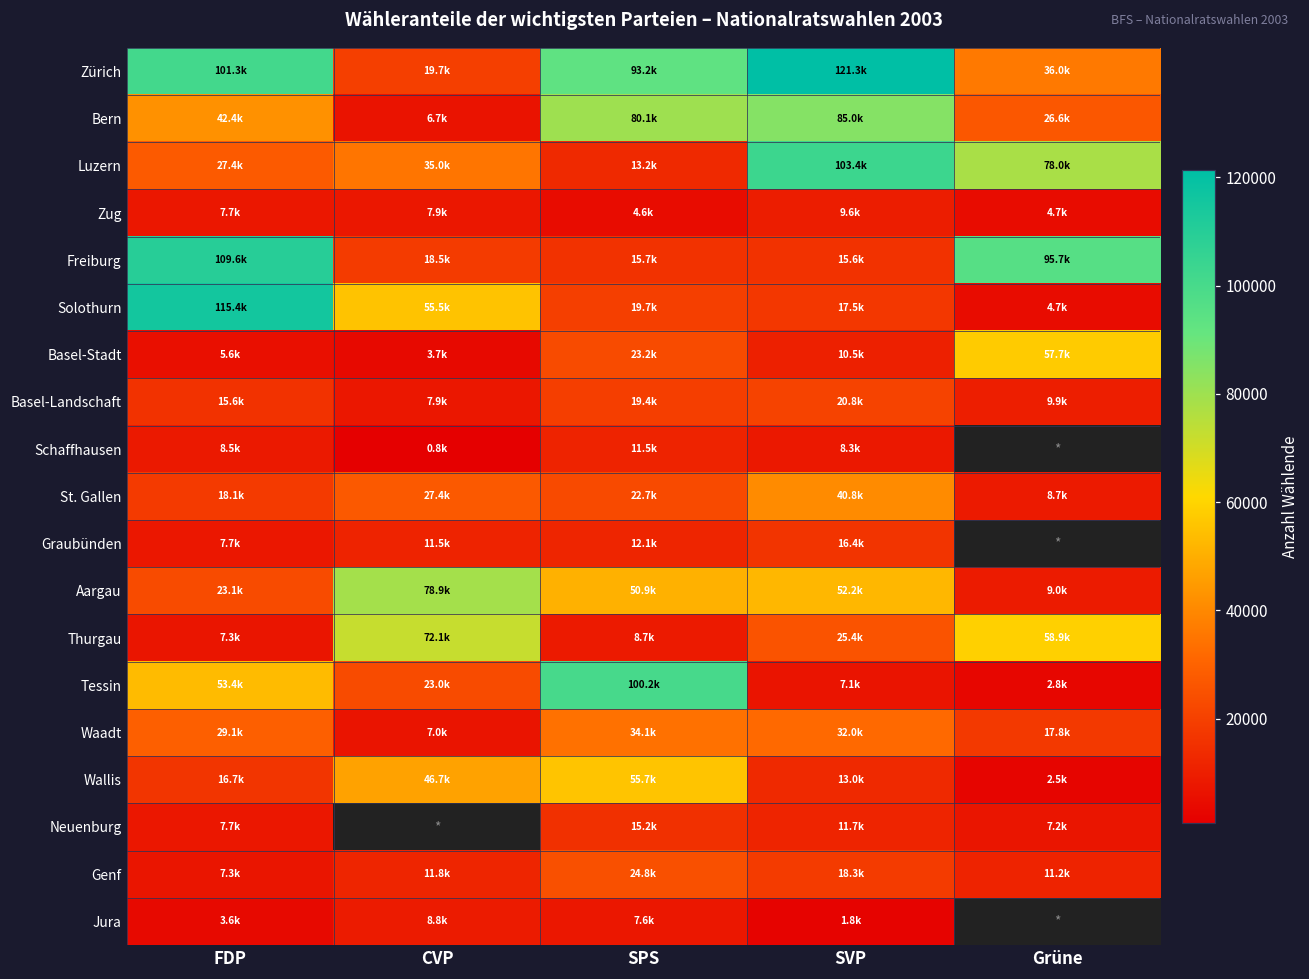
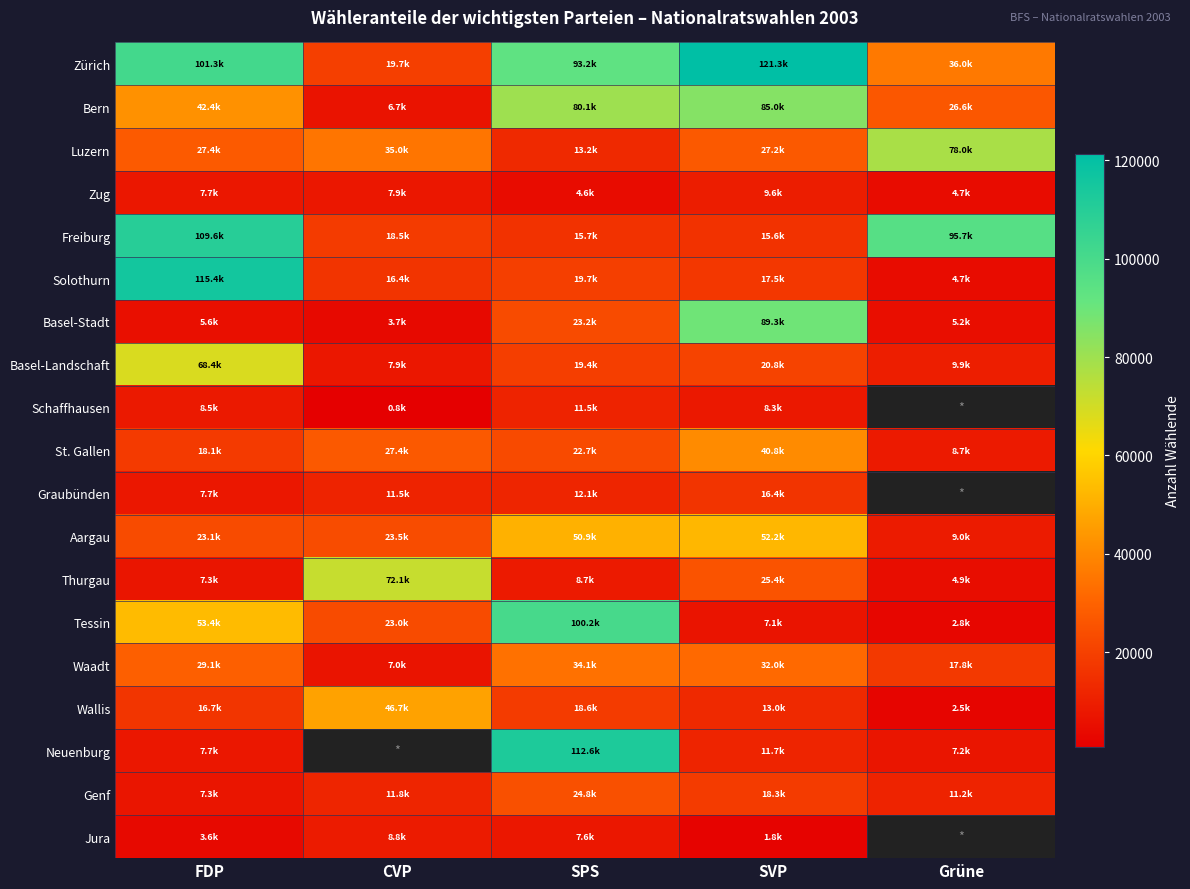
  {
    "Zürich": {
      "FDP": "101.3k",
      "CVP": "19.7k",
      "SPS": "93.2k",
      "SVP": "121.3k",
      "Grüne": "36.0k"
    },
    "Bern": {
      "FDP": "42.4k",
      "CVP": "6.7k",
      "SPS": "80.1k",
      "SVP": "85.0k",
      "Grüne": "26.6k"
    },
    "Luzern": {
      "FDP": "27.4k",
      "CVP": "35.0k",
      "SPS": "13.2k",
-     "SVP": "103.4k",
+     "SVP": "27.2k",
      "Grüne": "78.0k"
    },
    "Zug": {
      "FDP": "7.7k",
      "CVP": "7.9k",
      "SPS": "4.6k",
      "SVP": "9.6k",
      "Grüne": "4.7k"
    },
    "Freiburg": {
      "FDP": "109.6k",
      "CVP": "18.5k",
      "SPS": "15.7k",
      "SVP": "15.6k",
      "Grüne": "95.7k"
    },
    "Solothurn": {
      "FDP": "115.4k",
-     "CVP": "55.5k",
+     "CVP": "16.4k",
      "SPS": "19.7k",
      "SVP": "17.5k",
      "Grüne": "4.7k"
    },
    "Basel-Stadt": {
      "FDP": "5.6k",
      "CVP": "3.7k",
      "SPS": "23.2k",
-     "SVP": "10.5k",
-     "Grüne": "57.7k"
+     "SVP": "89.3k",
+     "Grüne": "5.2k"
    },
    "Basel-Landschaft": {
-     "FDP": "15.6k",
+     "FDP": "68.4k",
      "CVP": "7.9k",
      "SPS": "19.4k",
      "SVP": "20.8k",
      "Grüne": "9.9k"
    },
    "Schaffhausen": {
      "FDP": "8.5k",
      "CVP": "0.8k",
      "SPS": "11.5k",
      "SVP": "8.3k"
    },
    "St. Gallen": {
      "FDP": "18.1k",
      "CVP": "27.4k",
      "SPS": "22.7k",
      "SVP": "40.8k",
      "Grüne": "8.7k"
    },
    "Graubünden": {
      "FDP": "7.7k",
      "CVP": "11.5k",
      "SPS": "12.1k",
      "SVP": "16.4k"
    },
    "Aargau": {
      "FDP": "23.1k",
-     "CVP": "78.9k",
+     "CVP": "23.5k",
      "SPS": "50.9k",
      "SVP": "52.2k",
      "Grüne": "9.0k"
    },
    "Thurgau": {
      "FDP": "7.3k",
      "CVP": "72.1k",
      "SPS": "8.7k",
      "SVP": "25.4k",
-     "Grüne": "58.9k"
+     "Grüne": "4.9k"
    },
    "Tessin": {
      "FDP": "53.4k",
      "CVP": "23.0k",
      "SPS": "100.2k",
      "SVP": "7.1k",
      "Grüne": "2.8k"
    },
    "Waadt": {
      "FDP": "29.1k",
      "CVP": "7.0k",
      "SPS": "34.1k",
      "SVP": "32.0k",
      "Grüne": "17.8k"
    },
    "Wallis": {
      "FDP": "16.7k",
      "CVP": "46.7k",
-     "SPS": "55.7k",
+     "SPS": "18.6k",
      "SVP": "13.0k",
      "Grüne": "2.5k"
    },
    "Neuenburg": {
      "FDP": "7.7k",
-     "SPS": "15.2k",
+     "SPS": "112.6k",
      "SVP": "11.7k",
      "Grüne": "7.2k"
    },
    "Genf": {
      "FDP": "7.3k",
      "CVP": "11.8k",
      "SPS": "24.8k",
      "SVP": "18.3k",
      "Grüne": "11.2k"
    },
    "Jura": {
      "FDP": "3.6k",
      "CVP": "8.8k",
      "SPS": "7.6k",
      "SVP": "1.8k"
    }
  }
